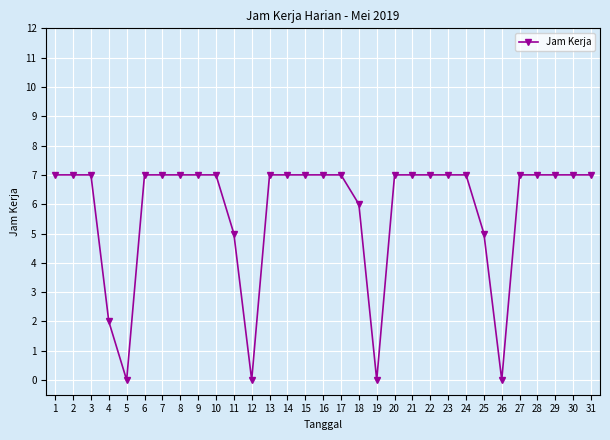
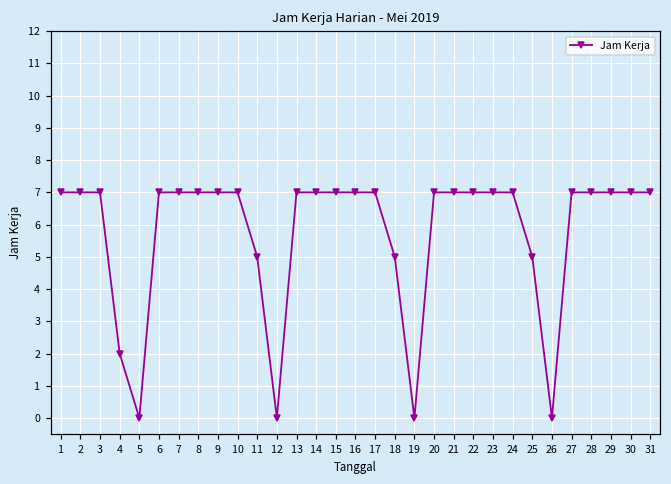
  {
    "1": 7,
    "2": 7,
    "3": 7,
    "4": 2,
    "5": 0,
    "6": 7,
    "7": 7,
    "8": 7,
    "9": 7,
    "10": 7,
    "11": 5,
    "12": 0,
    "13": 7,
    "14": 7,
    "15": 7,
    "16": 7,
    "17": 7,
-   "18": 6,
+   "18": 5,
    "19": 0,
    "20": 7,
    "21": 7,
    "22": 7,
    "23": 7,
    "24": 7,
    "25": 5,
    "26": 0,
    "27": 7,
    "28": 7,
    "29": 7,
    "30": 7,
    "31": 7
  }
